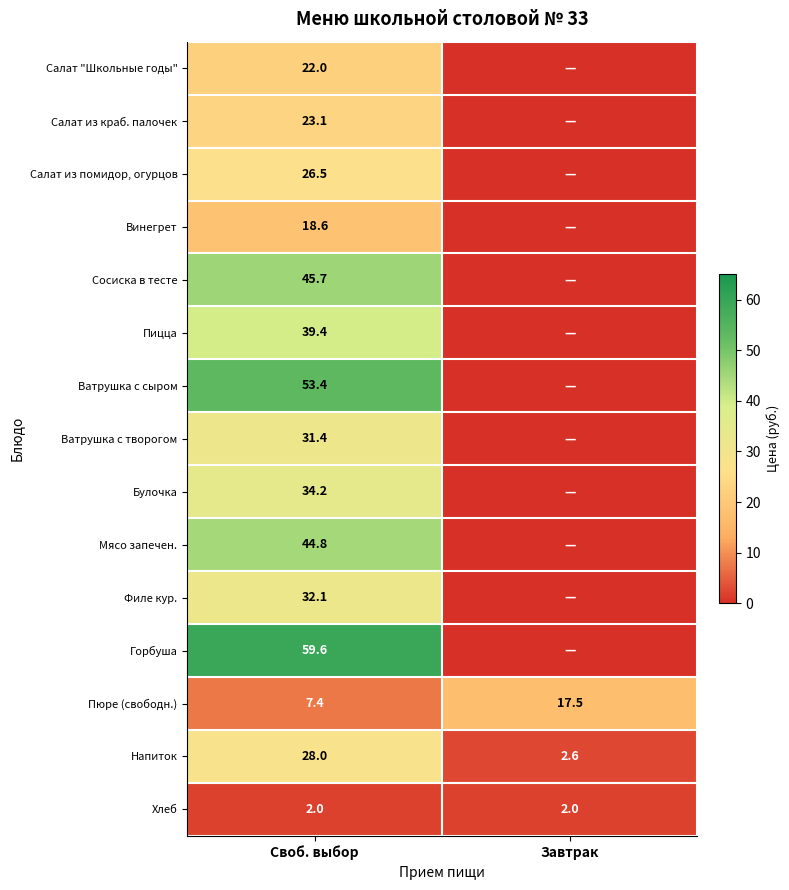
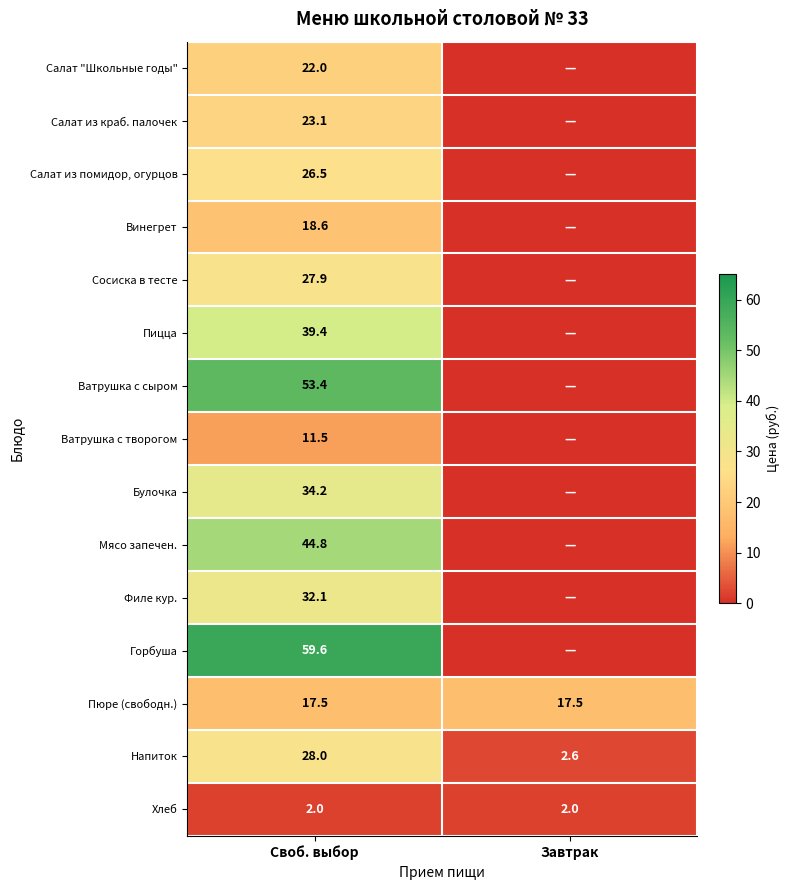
  {
    "Салат \"Школьные годы\"": {
      "Своб. выбор": 22.0
    },
    "Салат из краб. палочек": {
      "Своб. выбор": 23.1
    },
    "Салат из помидор, огурцов": {
      "Своб. выбор": 26.5
    },
    "Винегрет": {
      "Своб. выбор": 18.6
    },
    "Сосиска в тесте": {
-     "Своб. выбор": 45.7
+     "Своб. выбор": 27.9
    },
    "Пицца": {
      "Своб. выбор": 39.4
    },
    "Ватрушка с сыром": {
      "Своб. выбор": 53.4
    },
    "Ватрушка с творогом": {
-     "Своб. выбор": 31.4
+     "Своб. выбор": 11.5
    },
    "Булочка": {
      "Своб. выбор": 34.2
    },
    "Мясо запечен.": {
      "Своб. выбор": 44.8
    },
    "Филе кур.": {
      "Своб. выбор": 32.1
    },
    "Горбуша": {
      "Своб. выбор": 59.6
    },
    "Пюре (свободн.)": {
-     "Своб. выбор": 7.4,
+     "Своб. выбор": 17.5,
      "Завтрак": 17.5
    },
    "Напиток": {
      "Своб. выбор": 28.0,
      "Завтрак": 2.6
    },
    "Хлеб": {
      "Своб. выбор": 2.0,
      "Завтрак": 2.0
    }
  }
